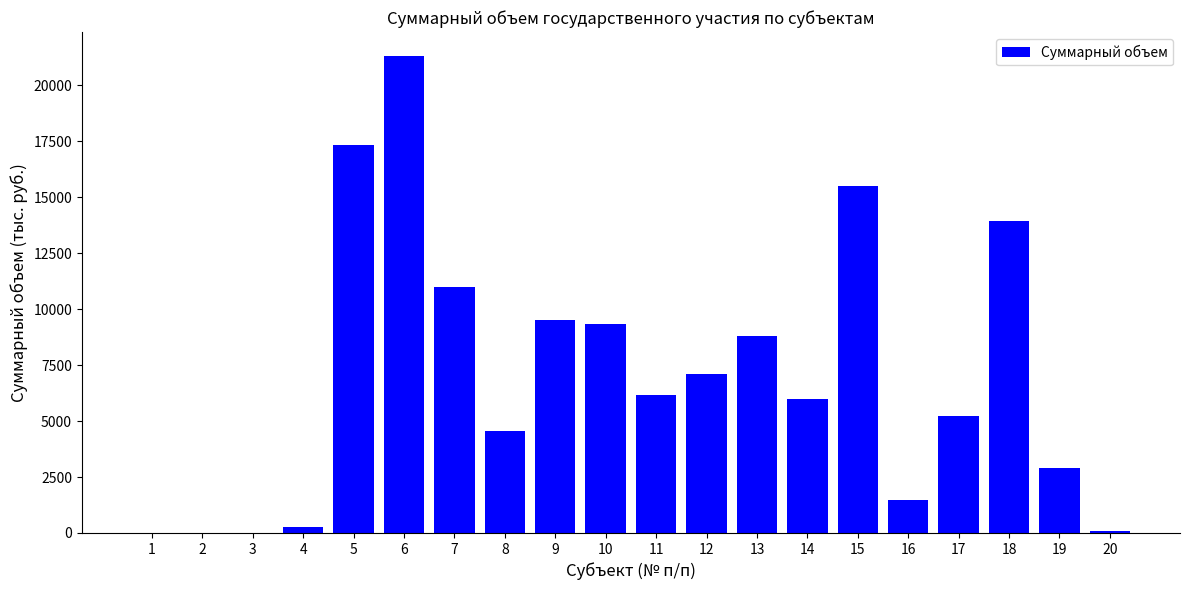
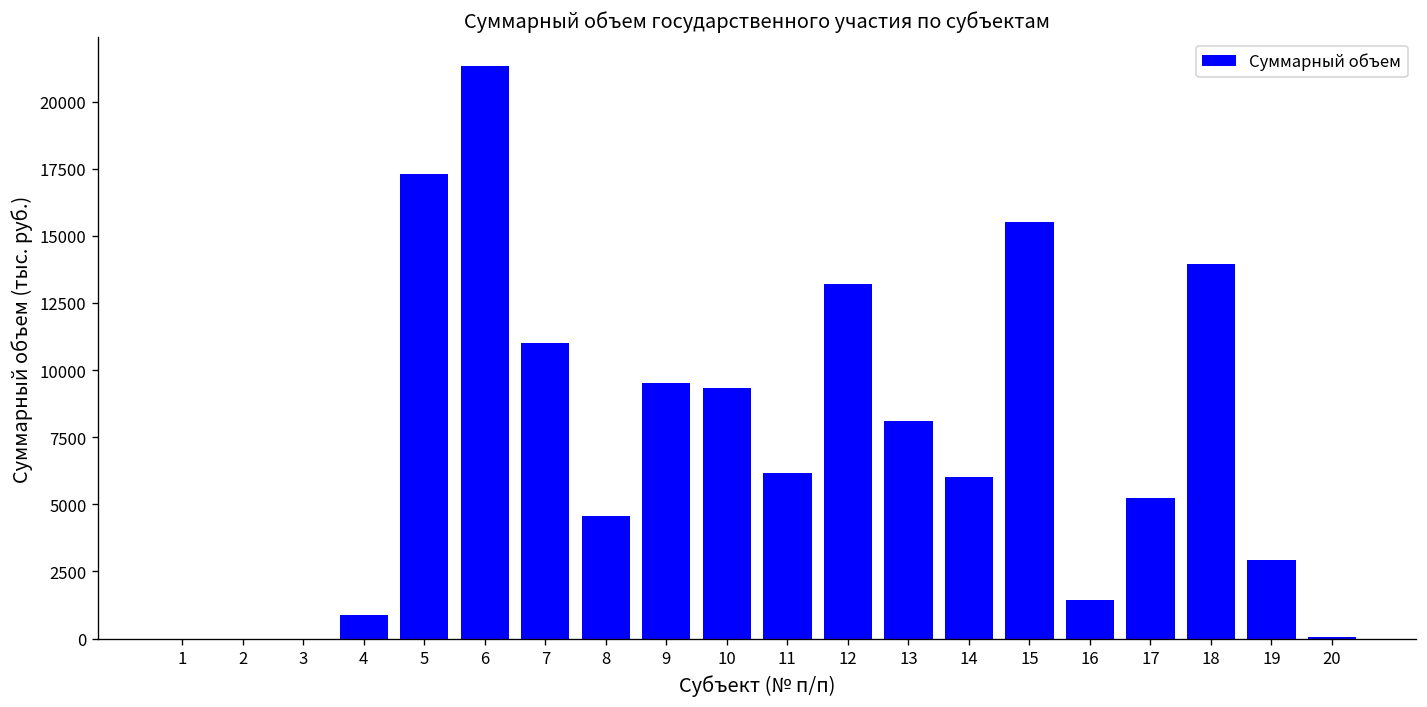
  {
    "1": 0,
    "2": 0,
    "3": 0,
-   "4": 300,
+   "4": 900,
    "5": 17300,
    "6": 21300,
    "7": 11000,
    "8": 4600,
    "9": 9500,
    "10": 9300,
    "11": 6200,
-   "12": 7100,
-   "13": 8800,
+   "12": 13200,
+   "13": 8100,
    "14": 6000,
    "15": 15500,
    "16": 1500,
    "17": 5200,
    "18": 14000,
    "19": 2900
  }
